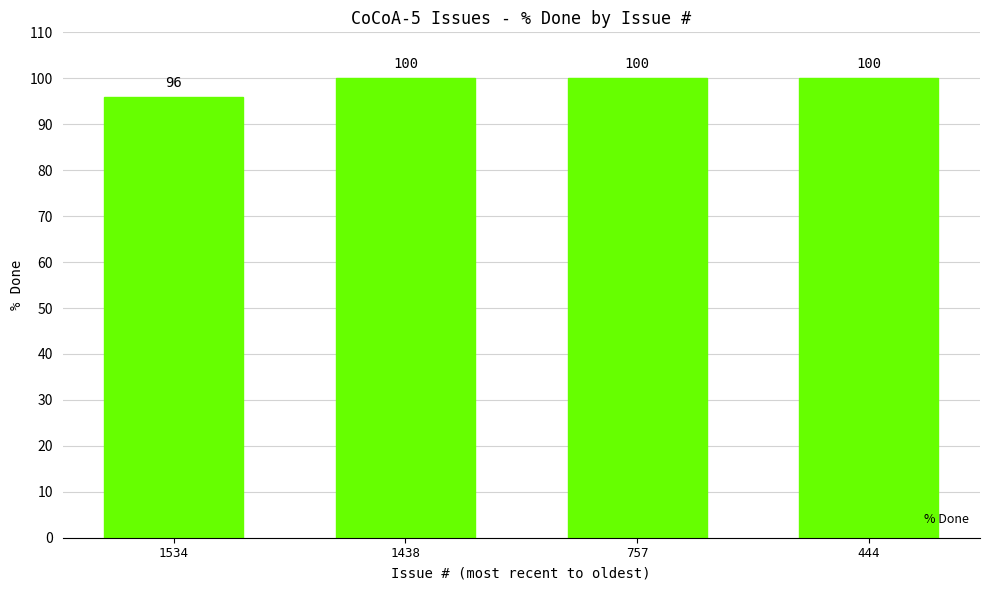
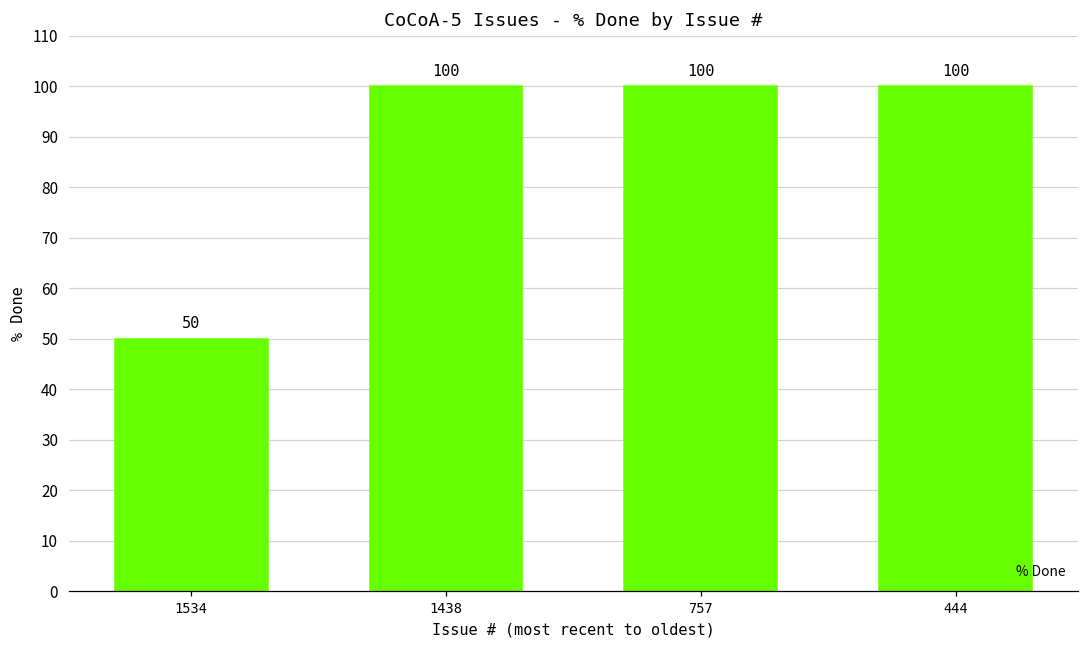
  {
-   "1534": 96,
+   "1534": 50,
    "1438": 100,
    "757": 100,
    "444": 100
  }
